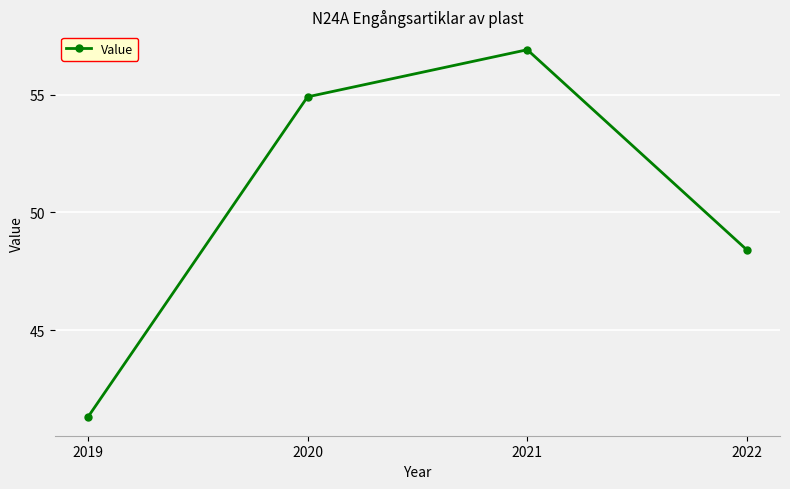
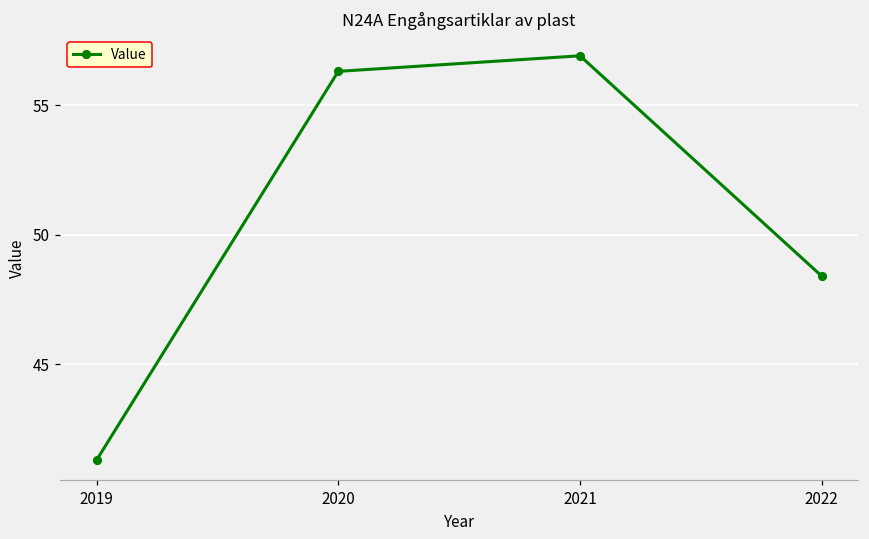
  {
    "2019": 41.3,
-   "2020": 54.9,
+   "2020": 56.3,
    "2021": 56.9,
    "2022": 48.4
  }
